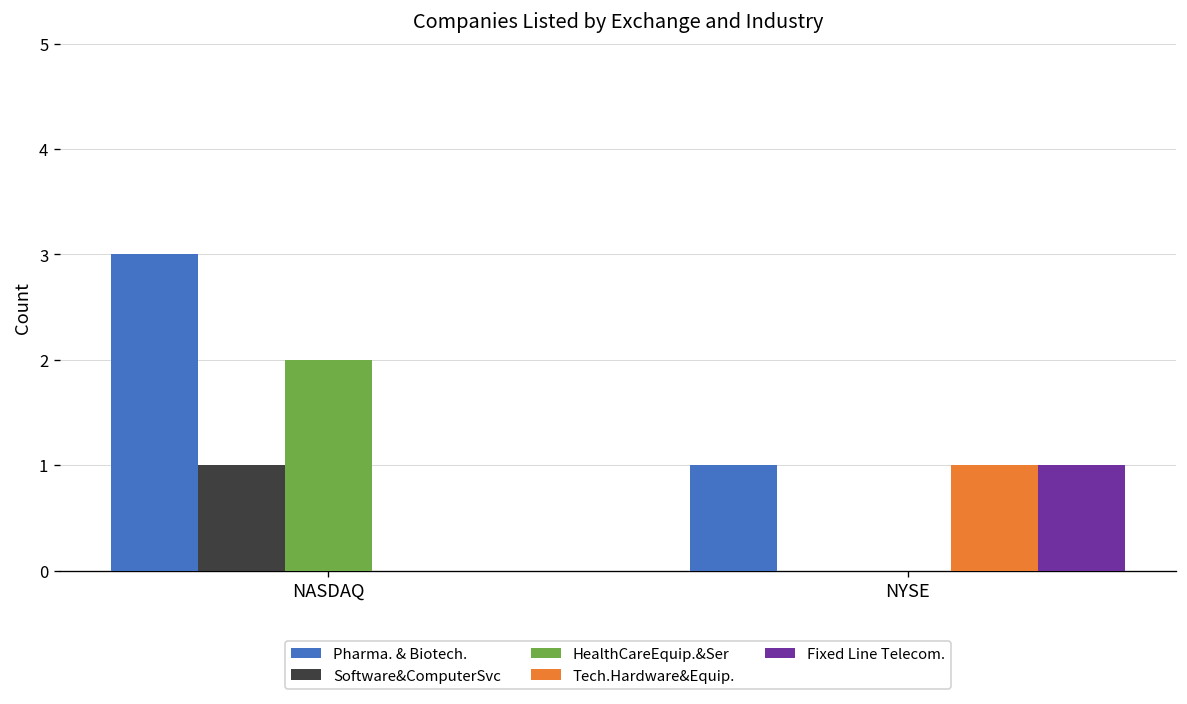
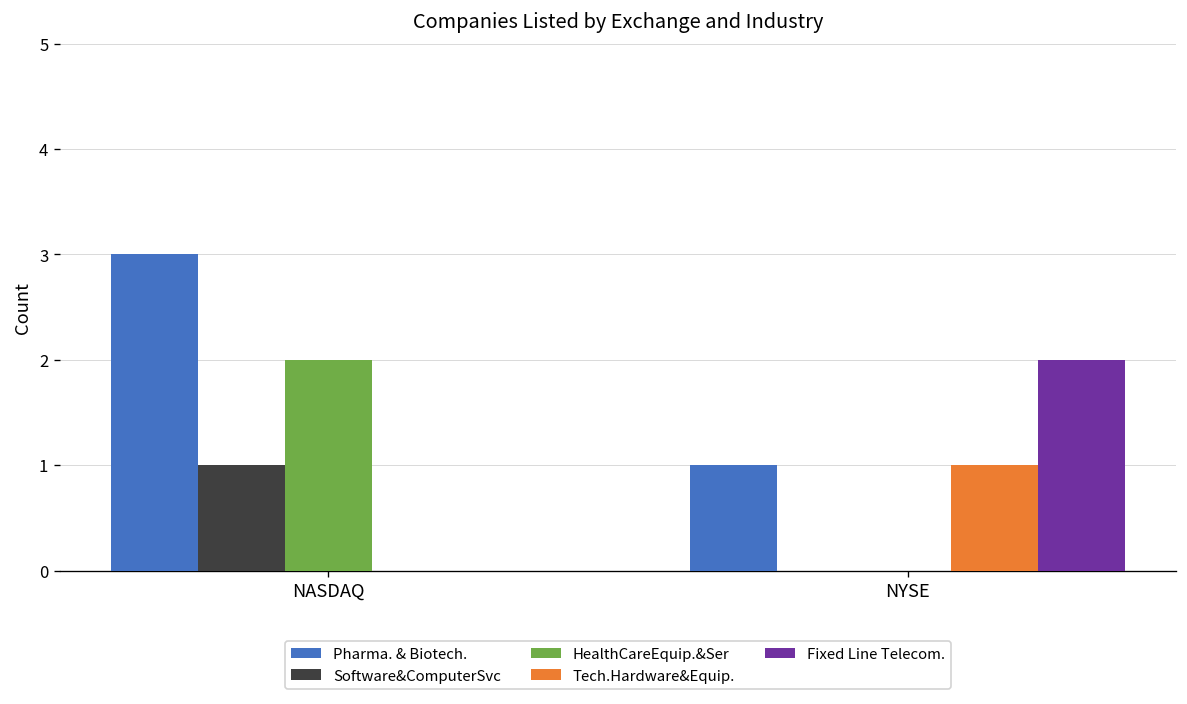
  {
    "Pharma. & Biotech.": {
      "NASDAQ": 3,
      "NYSE": 1
    },
    "Software&ComputerSvc": {
      "NASDAQ": 1,
      "NYSE": 0
    },
    "HealthCareEquip.&Ser": {
      "NASDAQ": 2,
      "NYSE": 0
    },
    "Tech.Hardware&Equip.": {
      "NASDAQ": 0,
      "NYSE": 1
    },
    "Fixed Line Telecom.": {
      "NASDAQ": 0,
-     "NYSE": 1
+     "NYSE": 2
    }
  }
